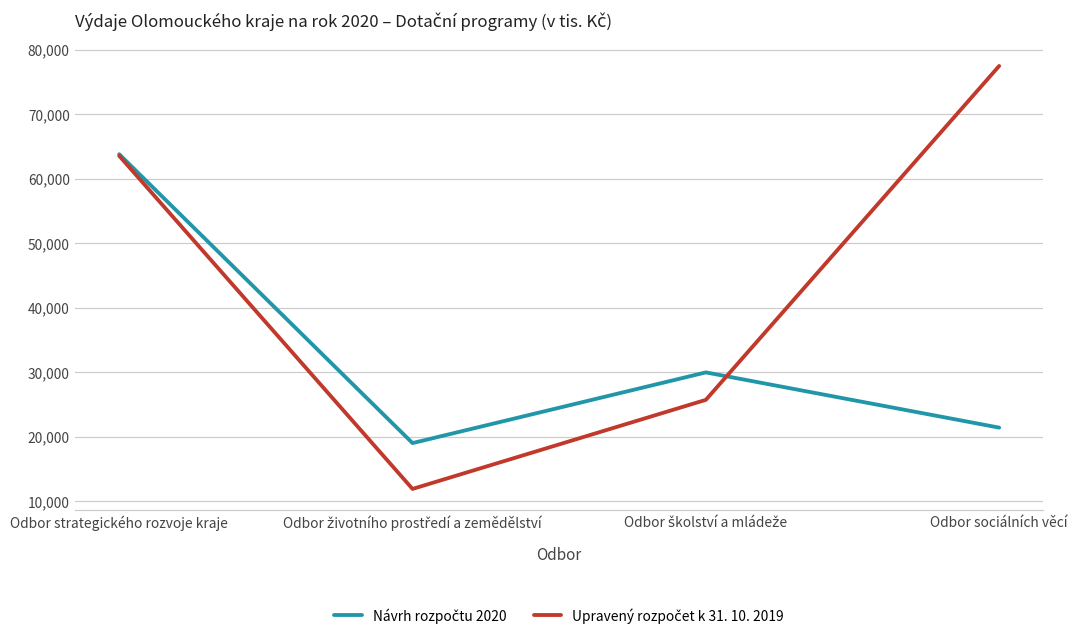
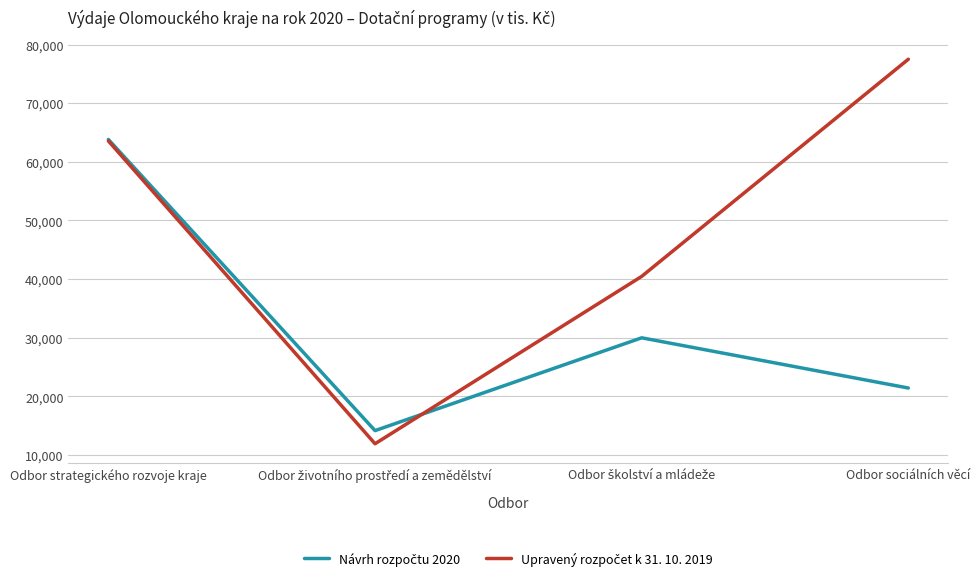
  {
    "Návrh rozpočtu 2020": {
-     "Odbor životního prostředí a zemědělství": "19,000",
+     "Odbor životního prostředí a zemědělství": "14,000",
      "Odbor školství a mládeže": "30,000",
      "Odbor sociálních věcí": "21,000"
    },
    "Upravený rozpočet k 31. 10. 2019": {
      "Odbor životního prostředí a zemědělství": "12,000",
-     "Odbor školství a mládeže": "26,000",
+     "Odbor školství a mládeže": "40,000",
      "Odbor sociálních věcí": "77,000"
    }
  }
